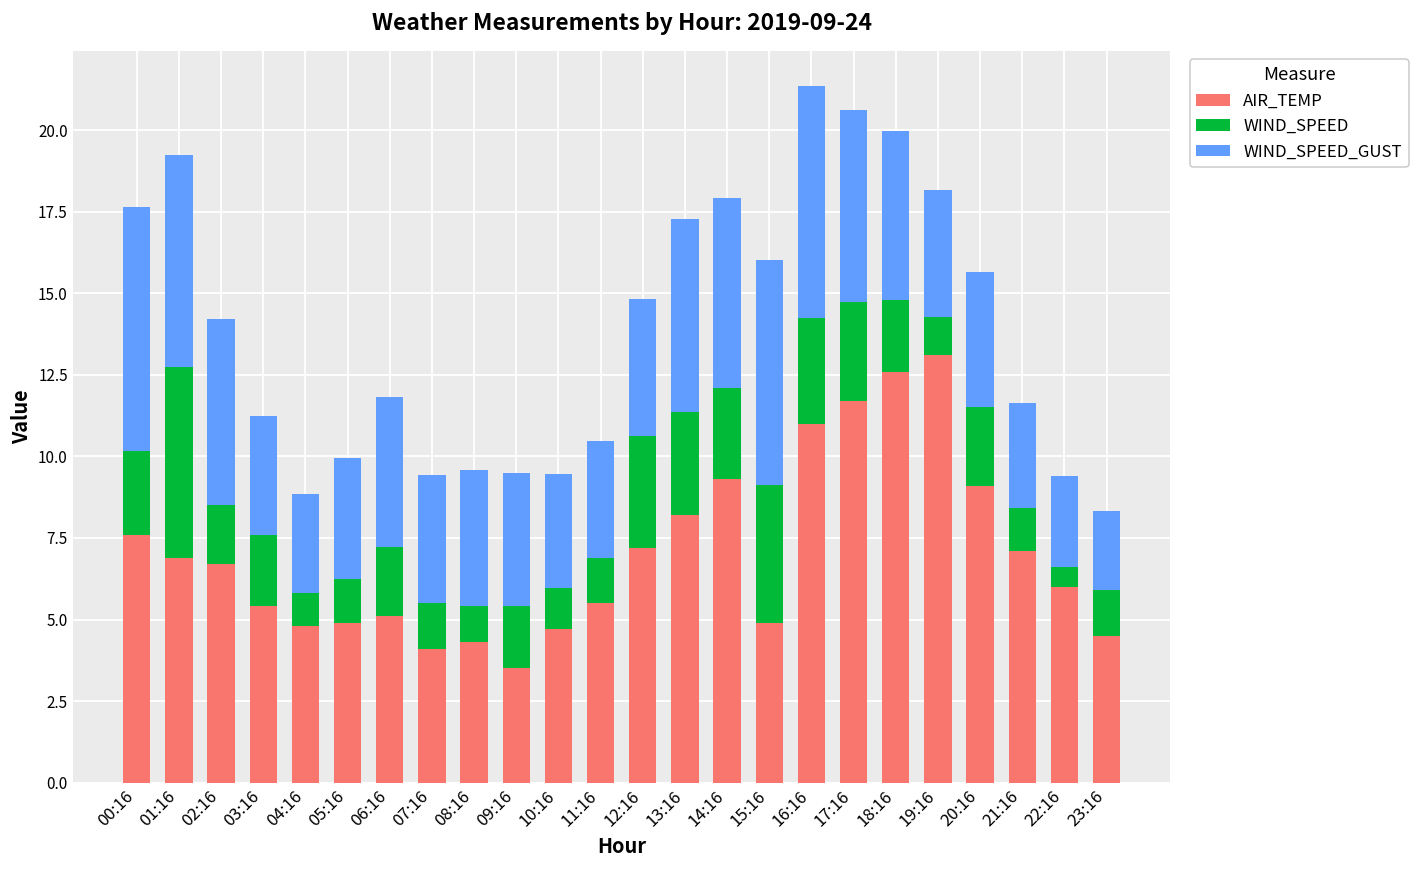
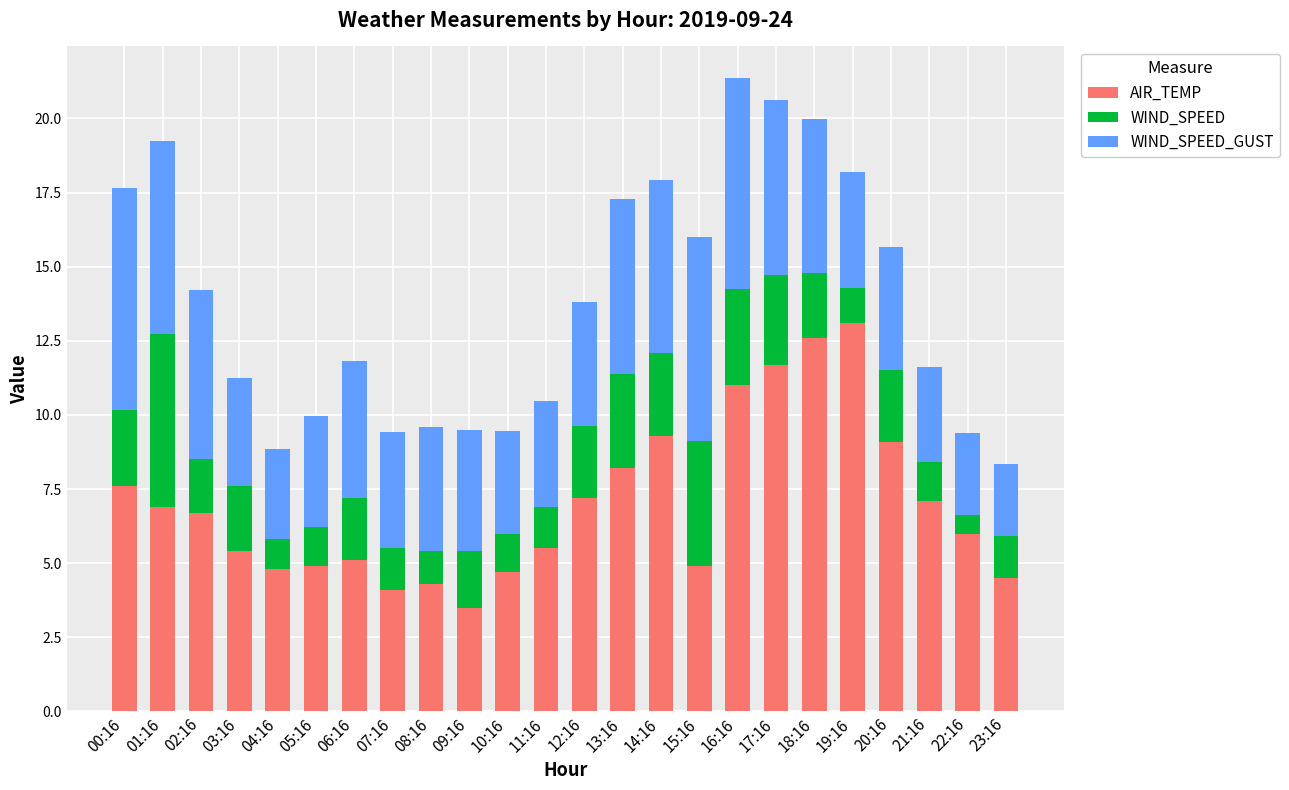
  {
    "AIR_TEMP": {
      "00:16": 7.6,
      "01:16": 6.9,
      "02:16": 6.7,
      "03:16": 5.4,
      "04:16": 4.8,
      "05:16": 4.9,
      "06:16": 5.1,
      "07:16": 4.1,
      "08:16": 4.3,
      "09:16": 3.5,
      "10:16": 4.7,
      "11:16": 5.5,
      "12:16": 7.2,
      "13:16": 8.2,
      "14:16": 9.3,
      "15:16": 4.9,
      "16:16": 11.0,
      "17:16": 11.7,
      "18:16": 12.6,
      "19:16": 13.1,
      "20:16": 9.1,
      "21:16": 7.1,
      "22:16": 6.0,
      "23:16": 4.5
    },
    "WIND_SPEED": {
      "00:16": 2.6,
      "01:16": 5.8,
      "02:16": 1.8,
      "03:16": 2.2,
      "04:16": 1.0,
      "05:16": 1.3,
      "06:16": 2.1,
      "07:16": 1.4,
      "08:16": 1.1,
      "09:16": 1.9,
      "10:16": 1.3,
      "11:16": 1.4,
-     "12:16": 3.4,
+     "12:16": 2.4,
      "13:16": 3.2,
      "14:16": 2.8,
      "15:16": 4.2,
      "16:16": 3.3,
      "17:16": 3.0,
      "18:16": 2.2,
      "19:16": 1.2,
      "20:16": 2.4,
      "21:16": 1.3,
      "22:16": 0.6,
      "23:16": 1.4
    },
    "WIND_SPEED_GUST": {
      "00:16": 7.5,
      "01:16": 6.5,
      "02:16": 5.7,
      "03:16": 3.7,
      "04:16": 3.0,
      "05:16": 3.7,
      "06:16": 4.6,
      "07:16": 3.9,
      "08:16": 4.2,
      "09:16": 4.1,
      "10:16": 3.5,
      "11:16": 3.6,
      "12:16": 4.2,
      "13:16": 5.9,
      "14:16": 5.8,
      "15:16": 6.9,
      "16:16": 7.1,
      "17:16": 5.9,
      "18:16": 5.2,
      "19:16": 3.9,
      "20:16": 4.1,
      "21:16": 3.2,
      "22:16": 2.8,
      "23:16": 2.4
    }
  }
